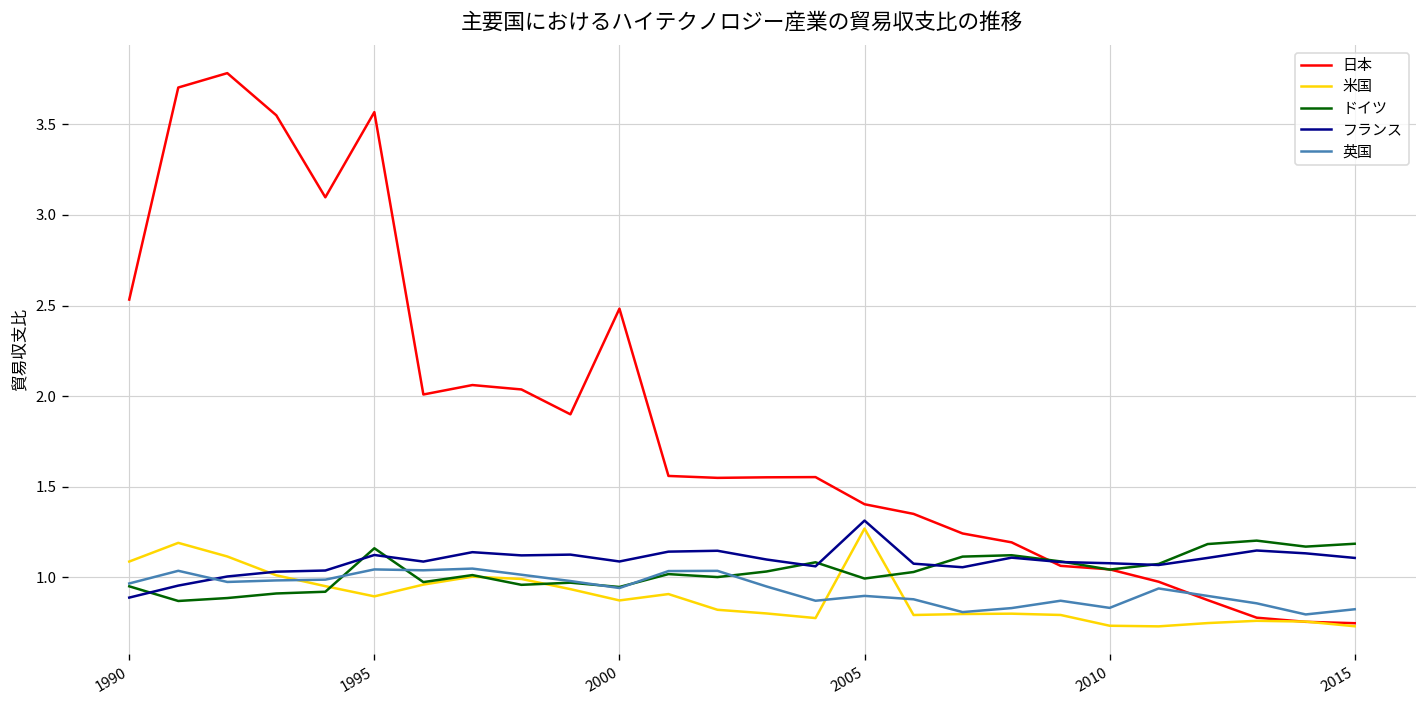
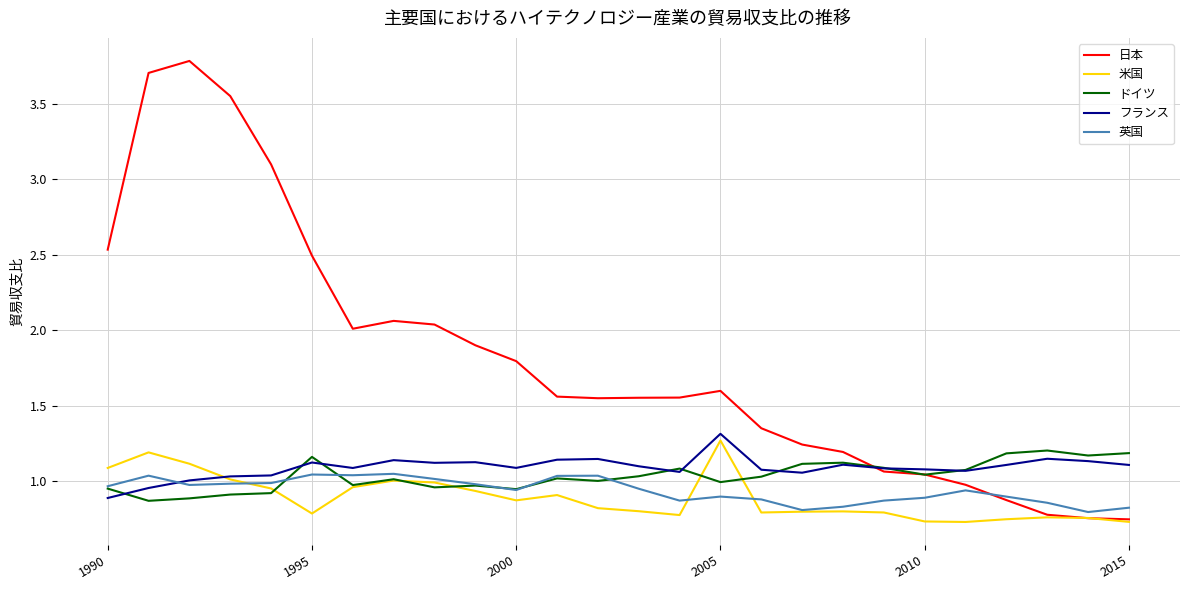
  {
    "日本": {
      "1990": 2.53,
-     "1995": 3.57,
-     "2000": 2.48,
-     "2005": 1.40,
+     "1995": 2.49,
+     "2000": 1.80,
+     "2005": 1.60,
      "2015": 0.75
    },
    "米国": {
      "1990": 1.09,
-     "1995": 0.90,
+     "1995": 0.79,
      "2000": 0.87,
      "2005": 1.27,
      "2010": 0.73,
      "2015": 0.73
    },
    "ドイツ": {
      "1995": 1.16,
      "2005": 0.99,
      "2015": 1.19
    },
    "フランス": {
      "1990": 0.89,
      "1995": 1.12,
      "2000": 1.09,
      "2005": 1.31,
      "2010": 1.08,
      "2015": 1.11
    },
    "英国": {
      "1995": 1.04,
      "2005": 0.90,
-     "2010": 0.83,
+     "2010": 0.89,
      "2015": 0.82
    }
  }
